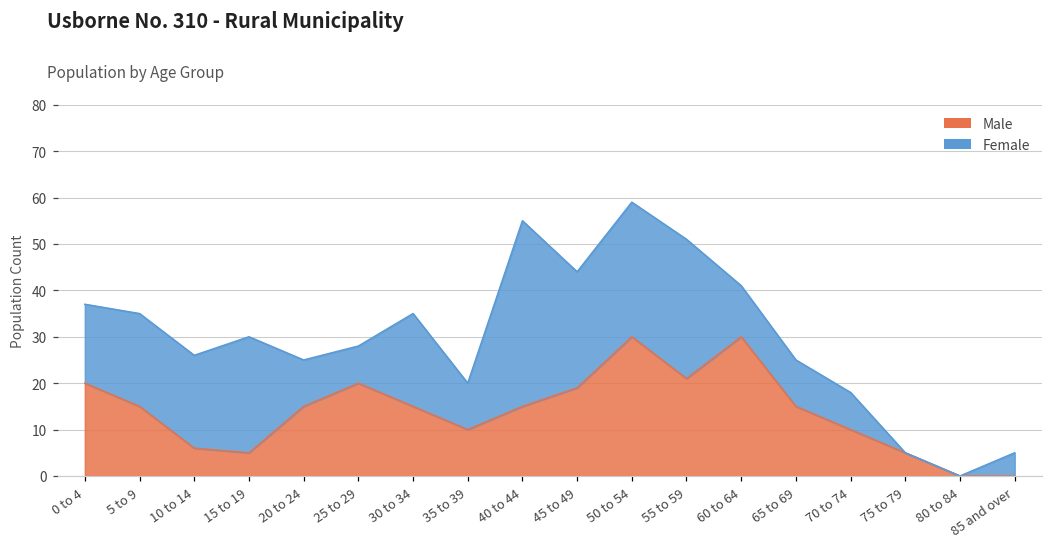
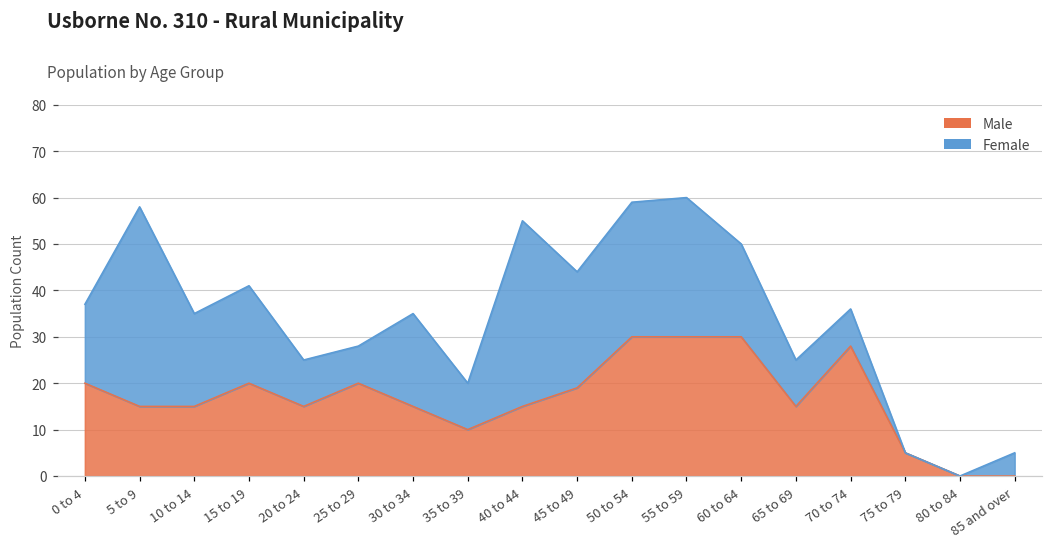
  {
    "Male": {
      "0 to 4": 20,
      "5 to 9": 15,
-     "10 to 14": 6,
-     "15 to 19": 5,
+     "10 to 14": 15,
+     "15 to 19": 20,
      "20 to 24": 15,
      "25 to 29": 20,
      "30 to 34": 15,
      "35 to 39": 10,
      "40 to 44": 15,
      "45 to 49": 19,
      "50 to 54": 30,
-     "55 to 59": 21,
+     "55 to 59": 30,
      "60 to 64": 30,
      "65 to 69": 15,
-     "70 to 74": 10
+     "70 to 74": 28
    },
    "Female": {
      "0 to 4": 17,
-     "5 to 9": 20,
+     "5 to 9": 43,
      "10 to 14": 20,
-     "15 to 19": 25,
+     "15 to 19": 21,
      "20 to 24": 10,
      "25 to 29": 8,
      "30 to 34": 20,
      "35 to 39": 10,
      "40 to 44": 40,
      "45 to 49": 25,
      "50 to 54": 29,
      "55 to 59": 30,
-     "60 to 64": 11,
+     "60 to 64": 20,
      "65 to 69": 10,
      "70 to 74": 8,
      "85 and over": 5
    }
  }
